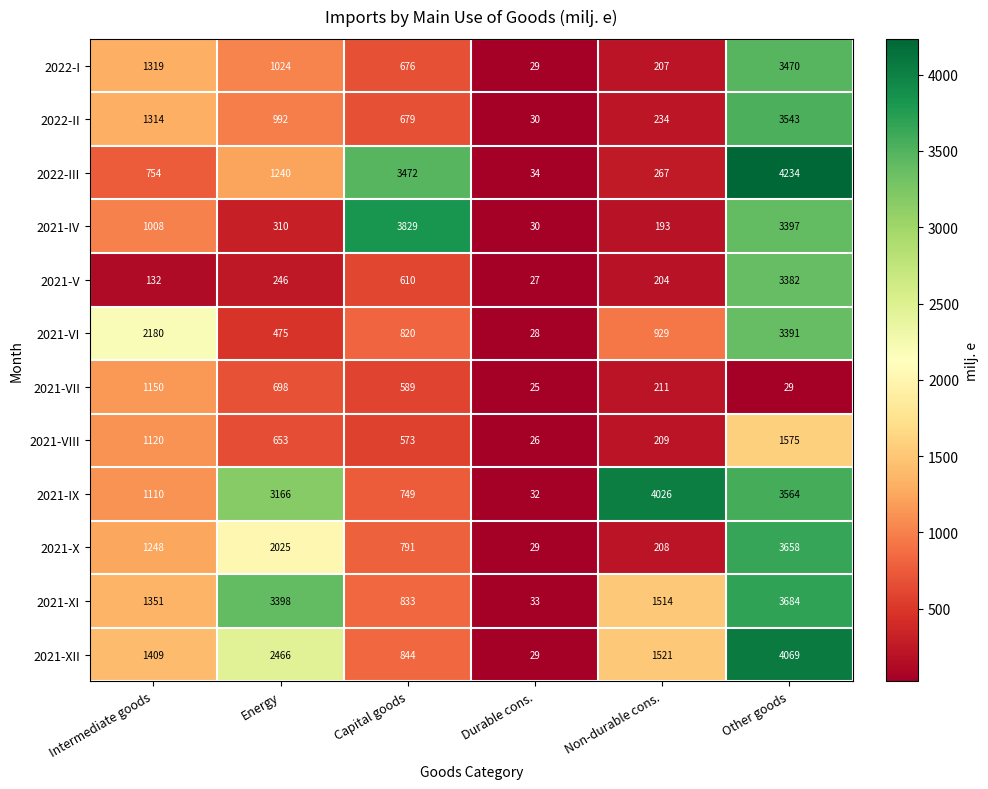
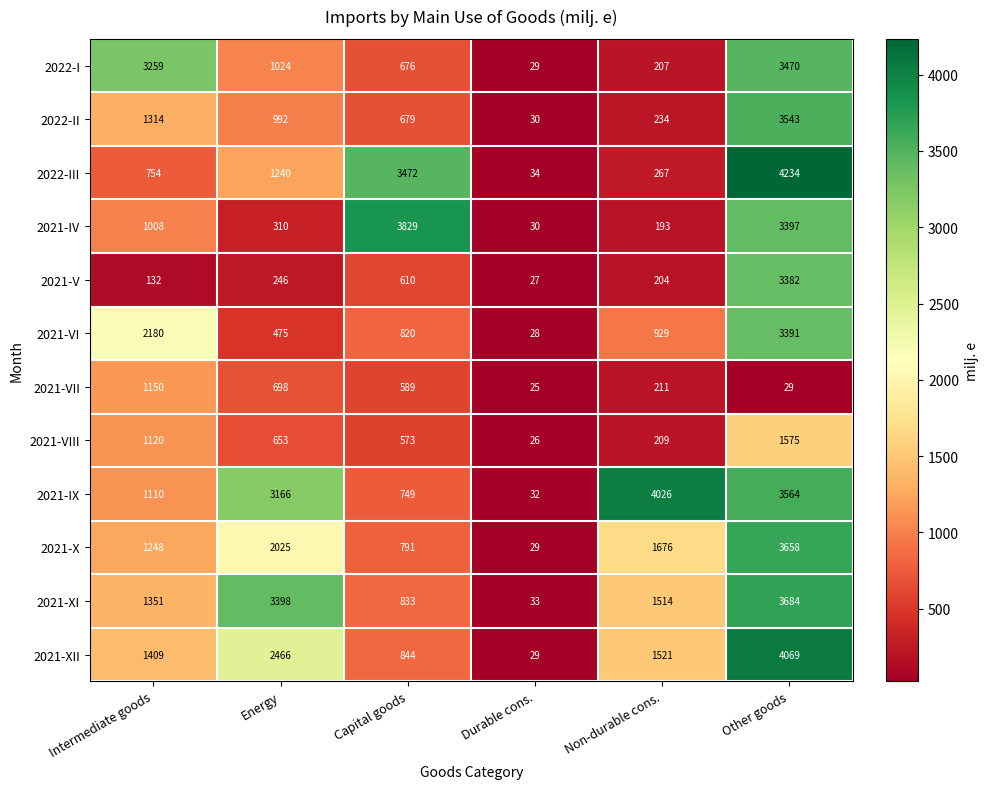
  {
    "2022-I": {
-     "Intermediate goods": 1319,
+     "Intermediate goods": 3259,
      "Energy": 1024,
      "Capital goods": 676,
      "Durable cons.": 29,
      "Non-durable cons.": 207,
      "Other goods": 3470
    },
    "2022-II": {
      "Intermediate goods": 1314,
      "Energy": 992,
      "Capital goods": 679,
      "Durable cons.": 30,
      "Non-durable cons.": 234,
      "Other goods": 3543
    },
    "2022-III": {
      "Intermediate goods": 754,
      "Energy": 1240,
      "Capital goods": 3472,
      "Durable cons.": 34,
      "Non-durable cons.": 267,
      "Other goods": 4234
    },
    "2021-IV": {
      "Intermediate goods": 1008,
      "Energy": 310,
      "Capital goods": 3829,
      "Durable cons.": 30,
      "Non-durable cons.": 193,
      "Other goods": 3397
    },
    "2021-V": {
      "Intermediate goods": 132,
      "Energy": 246,
      "Capital goods": 610,
      "Durable cons.": 27,
      "Non-durable cons.": 204,
      "Other goods": 3382
    },
    "2021-VI": {
      "Intermediate goods": 2180,
      "Energy": 475,
      "Capital goods": 820,
      "Durable cons.": 28,
      "Non-durable cons.": 929,
      "Other goods": 3391
    },
    "2021-VII": {
      "Intermediate goods": 1150,
      "Energy": 698,
      "Capital goods": 589,
      "Durable cons.": 25,
      "Non-durable cons.": 211,
      "Other goods": 29
    },
    "2021-VIII": {
      "Intermediate goods": 1120,
      "Energy": 653,
      "Capital goods": 573,
      "Durable cons.": 26,
      "Non-durable cons.": 209,
      "Other goods": 1575
    },
    "2021-IX": {
      "Intermediate goods": 1110,
      "Energy": 3166,
      "Capital goods": 749,
      "Durable cons.": 32,
      "Non-durable cons.": 4026,
      "Other goods": 3564
    },
    "2021-X": {
      "Intermediate goods": 1248,
      "Energy": 2025,
      "Capital goods": 791,
      "Durable cons.": 29,
-     "Non-durable cons.": 208,
+     "Non-durable cons.": 1676,
      "Other goods": 3658
    },
    "2021-XI": {
      "Intermediate goods": 1351,
      "Energy": 3398,
      "Capital goods": 833,
      "Durable cons.": 33,
      "Non-durable cons.": 1514,
      "Other goods": 3684
    },
    "2021-XII": {
      "Intermediate goods": 1409,
      "Energy": 2466,
      "Capital goods": 844,
      "Durable cons.": 29,
      "Non-durable cons.": 1521,
      "Other goods": 4069
    }
  }
